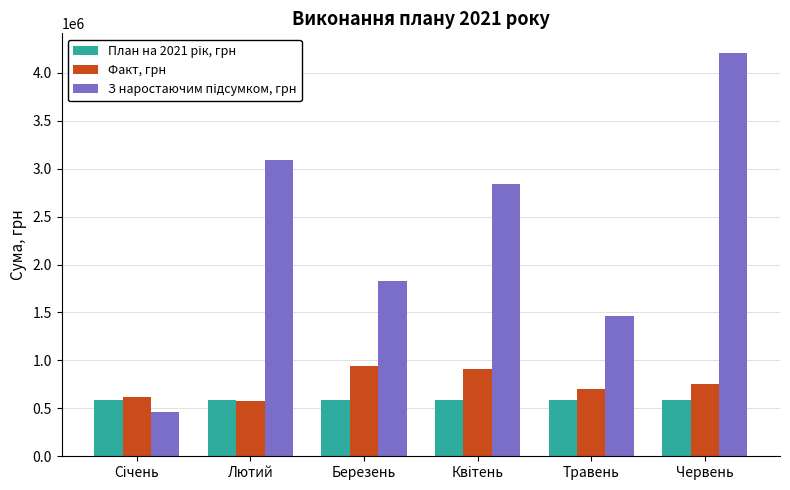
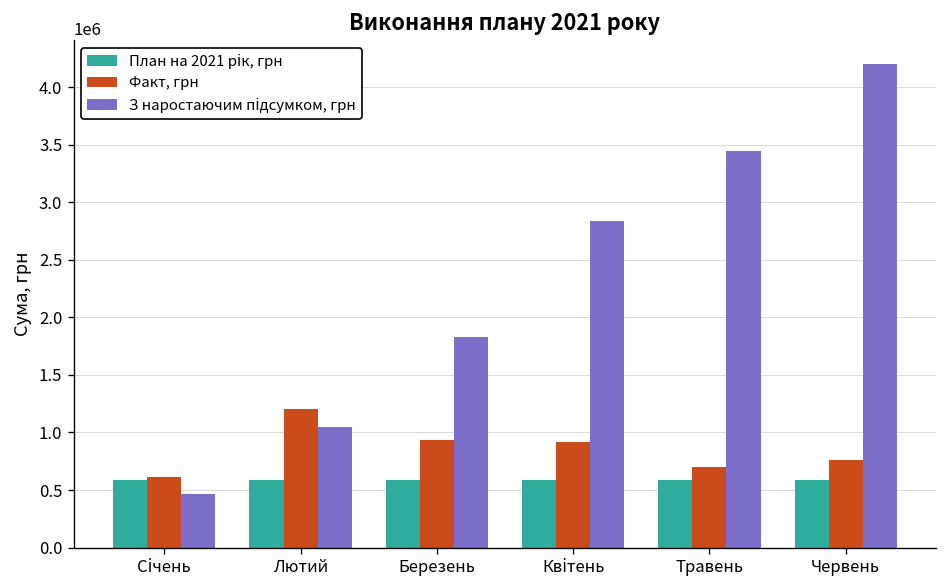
  {
    "План на 2021 рік, грн": {
      "Січень": 600000,
      "Лютий": 600000,
      "Березень": 600000,
      "Квітень": 600000,
      "Травень": 600000,
      "Червень": 600000
    },
    "Факт, грн": {
      "Січень": 600000,
-     "Лютий": 600000,
+     "Лютий": 1200000,
      "Березень": 900000,
      "Квітень": 900000,
      "Травень": 700000,
      "Червень": 800000
    },
    "З наростаючим підсумком, грн": {
      "Січень": 500000,
-     "Лютий": 3100000,
+     "Лютий": 1000000,
      "Березень": 1800000,
      "Квітень": 2800000,
-     "Травень": 1500000,
+     "Травень": 3400000,
      "Червень": 4200000
    }
  }
